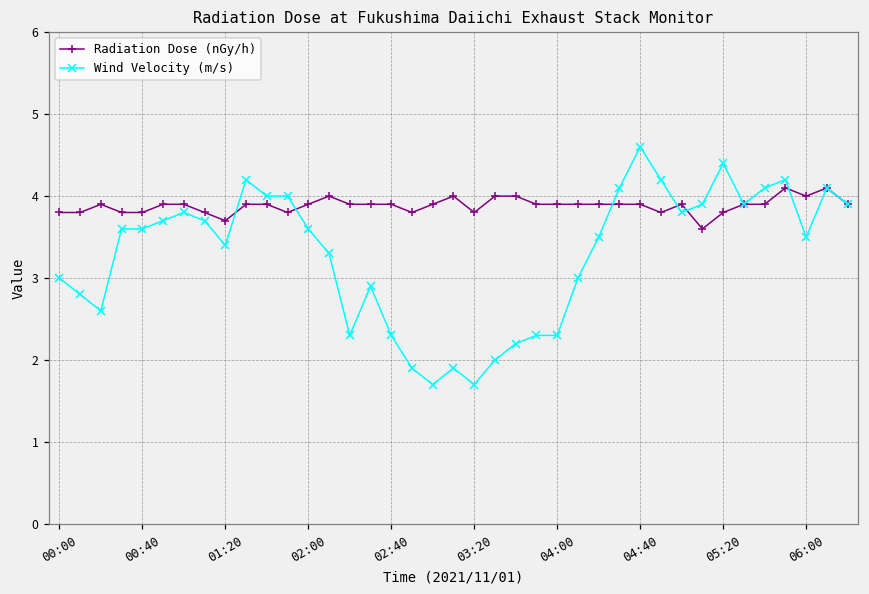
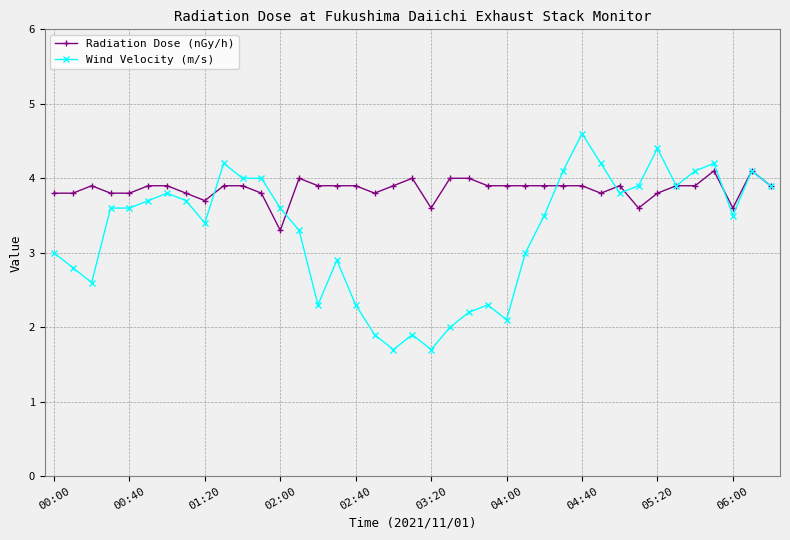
  {
    "Radiation Dose (nGy/h)": {
      "00:00": 3.8,
      "00:40": 3.8,
      "01:20": 3.7,
-     "02:00": 3.9,
+     "02:00": 3.3,
      "02:40": 3.9,
-     "03:20": 3.8,
+     "03:20": 3.6,
      "04:00": 3.9,
      "04:40": 3.9,
      "05:20": 3.8,
-     "06:00": 4.0
+     "06:00": 3.6
    },
    "Wind Velocity (m/s)": {
      "00:00": 3.0,
      "00:40": 3.6,
      "01:20": 3.4,
      "02:00": 3.6,
      "02:40": 2.3,
      "03:20": 1.7,
-     "04:00": 2.3,
+     "04:00": 2.1,
      "04:40": 4.6,
      "05:20": 4.4,
      "06:00": 3.5
    }
  }
